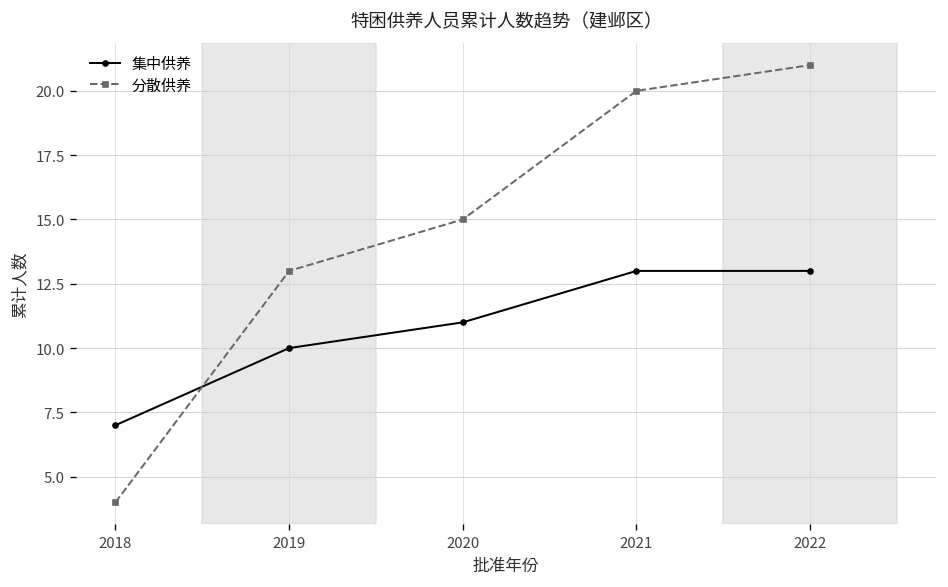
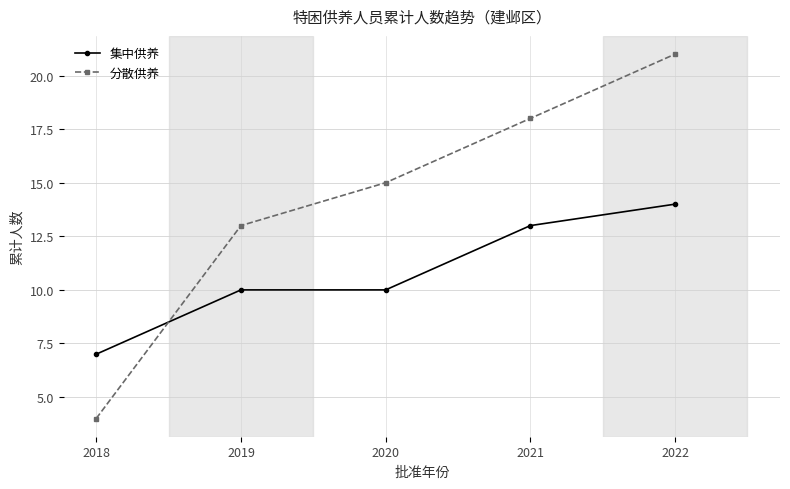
  {
    "集中供养": {
      "2018": 7,
      "2019": 10,
-     "2020": 11,
+     "2020": 10,
      "2021": 13,
-     "2022": 13
+     "2022": 14
    },
    "分散供养": {
      "2018": 4,
      "2019": 13,
      "2020": 15,
-     "2021": 20,
+     "2021": 18,
      "2022": 21
    }
  }
